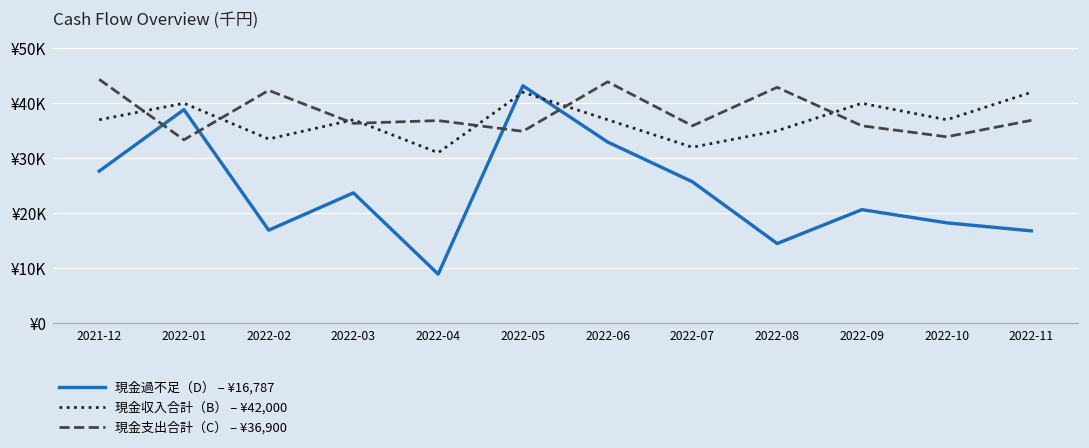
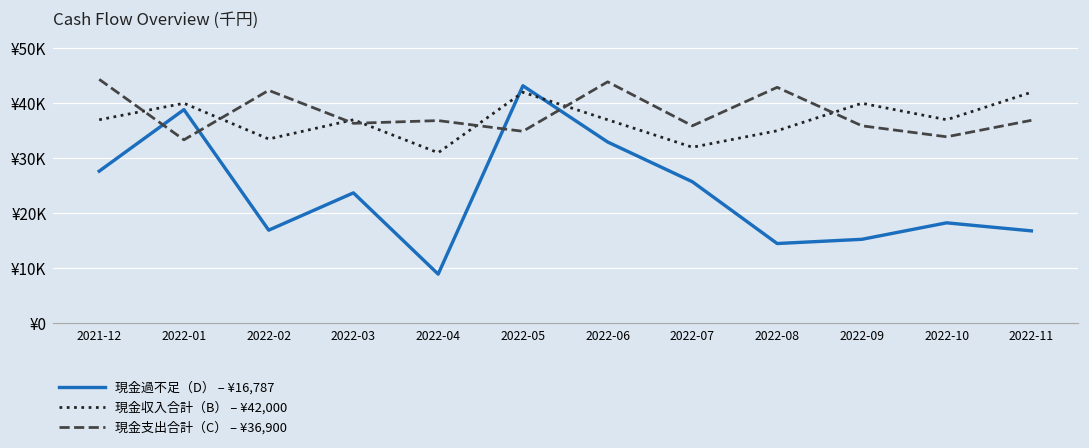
  {
    "現金過不足（D） – ¥16,787": {
      "2021-12": "¥28000",
      "2022-01": "¥39000",
      "2022-02": "¥17000",
      "2022-03": "¥24000",
      "2022-04": "¥9000",
      "2022-05": "¥43000",
      "2022-06": "¥33000",
      "2022-07": "¥26000",
      "2022-08": "¥14000",
-     "2022-09": "¥21000",
+     "2022-09": "¥15000",
      "2022-10": "¥18000",
      "2022-11": "¥17000"
    }
  }
